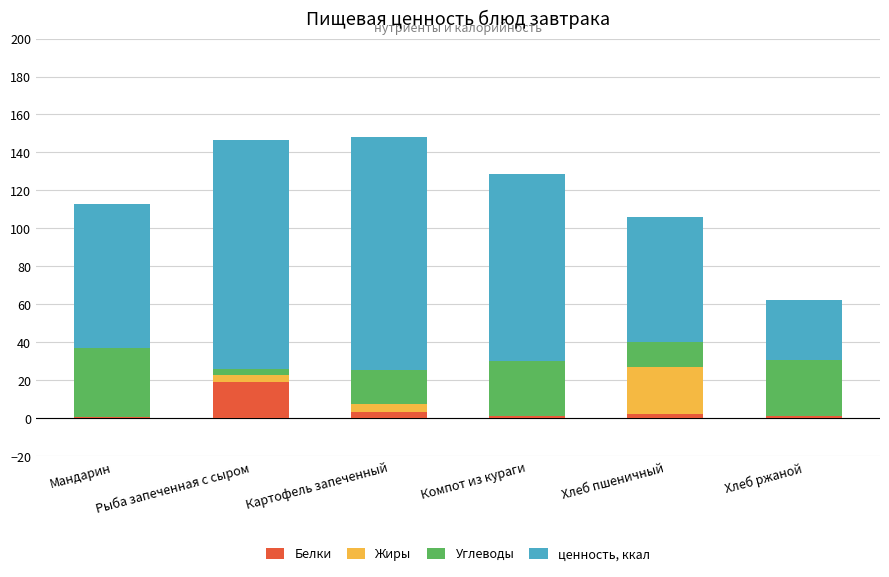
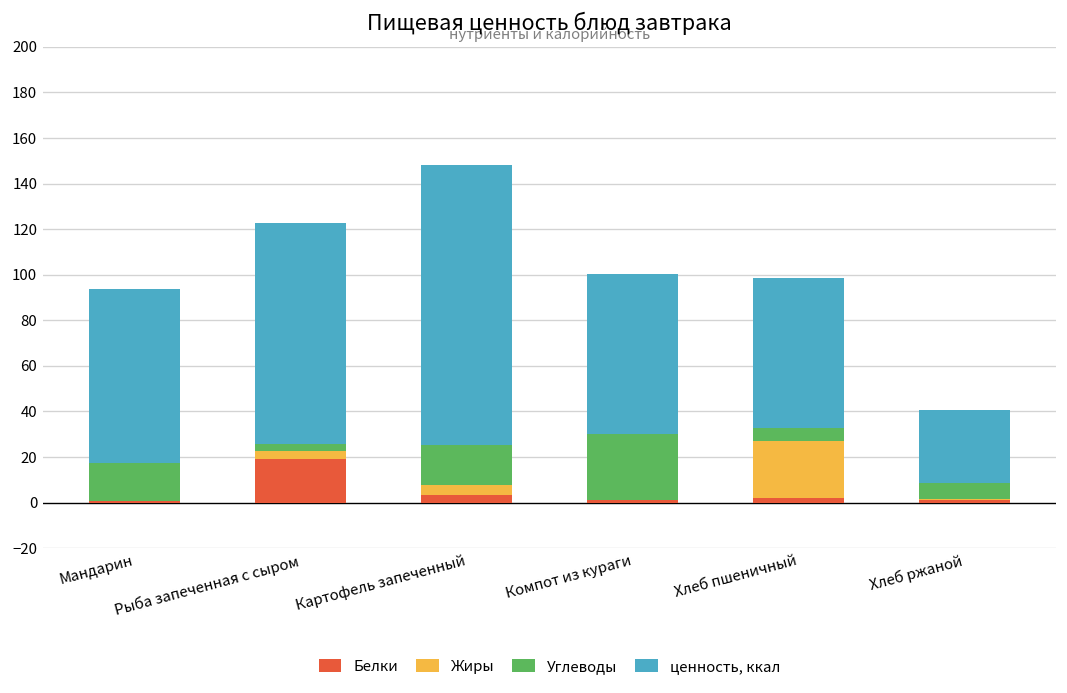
  {
    "Жиры": {
      "Мандарин": 0,
      "Рыба запеченная с сыром": 3,
      "Картофель запеченный": 5,
      "Компот из кураги": 0,
      "Хлеб пшеничный": 25
    },
    "Углеводы": {
-     "Мандарин": 36,
+     "Мандарин": 17,
      "Рыба запеченная с сыром": 3,
      "Картофель запеченный": 18,
      "Компот из кураги": 29,
-     "Хлеб пшеничный": 13,
-     "Хлеб ржаной": 29
+     "Хлеб пшеничный": 6,
+     "Хлеб ржаной": 7
    },
    "ценность, ккал": {
      "Мандарин": 76,
-     "Рыба запеченная с сыром": 121,
+     "Рыба запеченная с сыром": 97,
      "Картофель запеченный": 123,
-     "Компот из кураги": 98,
+     "Компот из кураги": 70,
      "Хлеб пшеничный": 66,
      "Хлеб ржаной": 32
    }
  }
